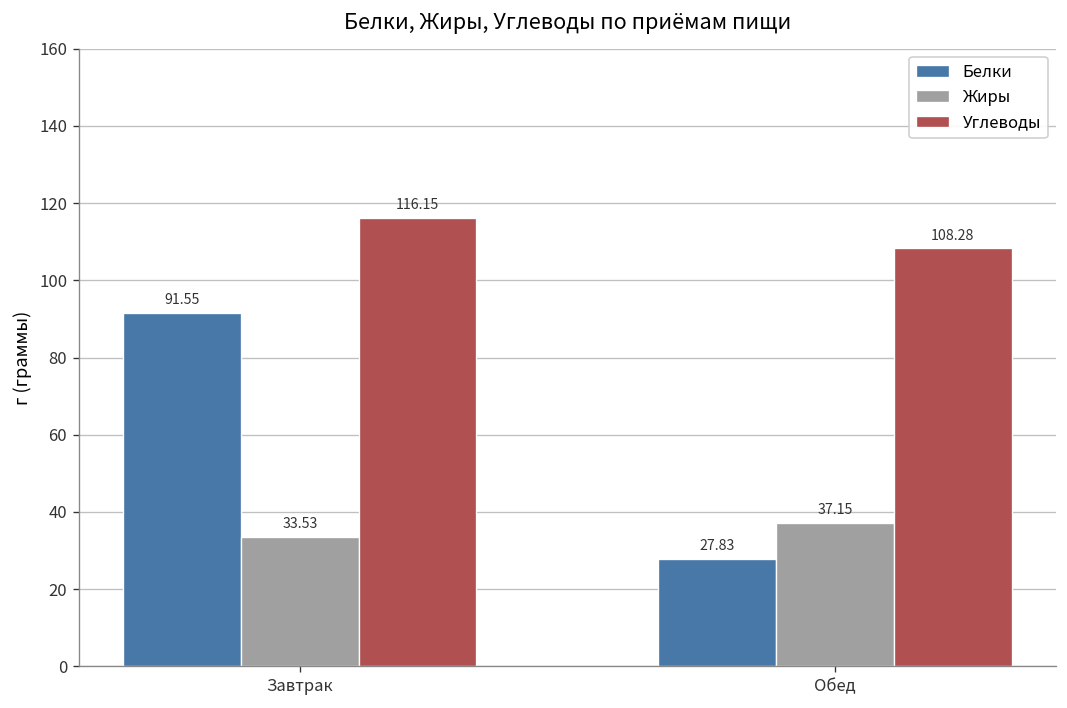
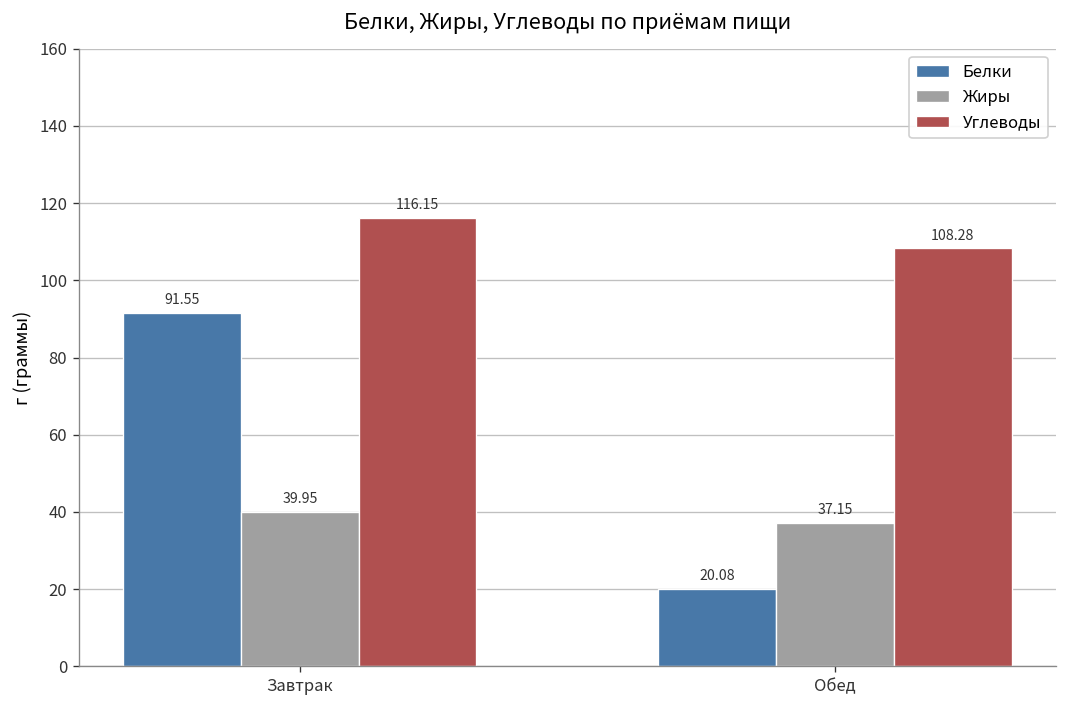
  {
    "Белки": {
      "Завтрак": 91.55,
-     "Обед": 27.83
+     "Обед": 20.08
    },
    "Жиры": {
-     "Завтрак": 33.53,
+     "Завтрак": 39.95,
      "Обед": 37.15
    },
    "Углеводы": {
      "Завтрак": 116.15,
      "Обед": 108.28
    }
  }
